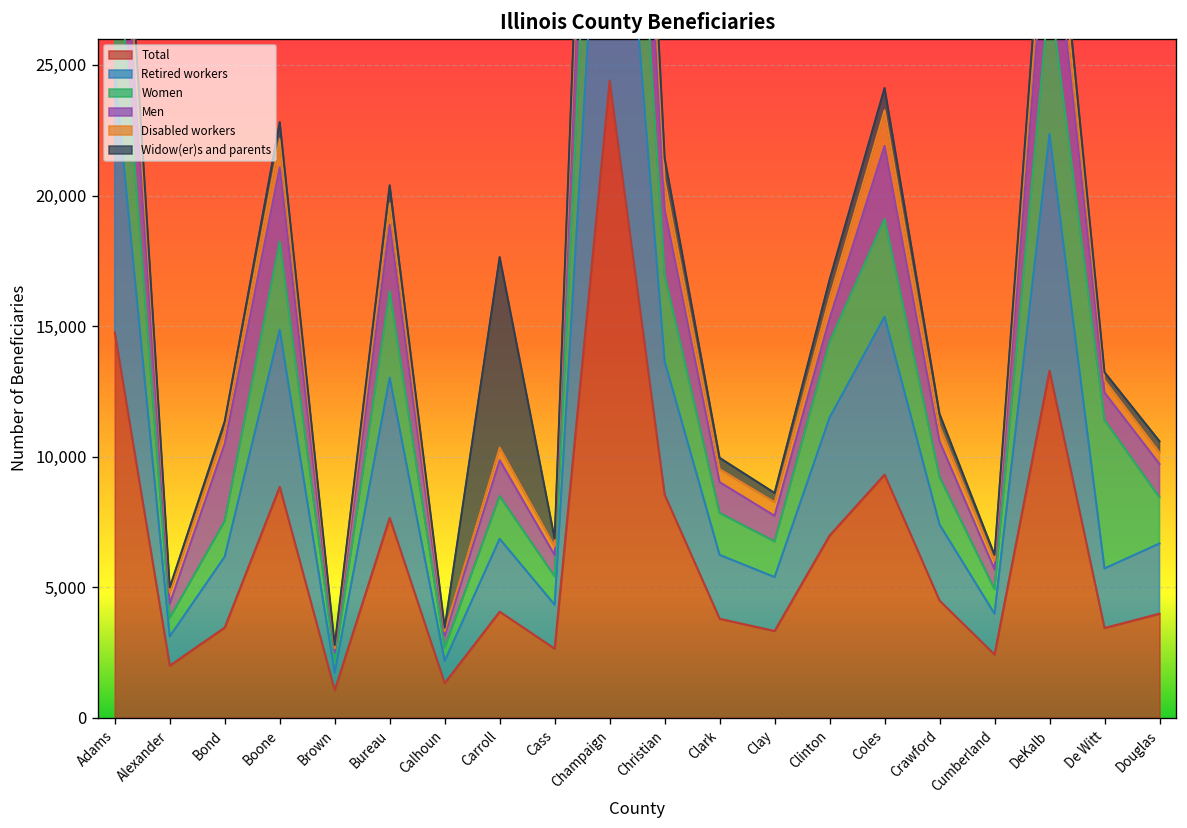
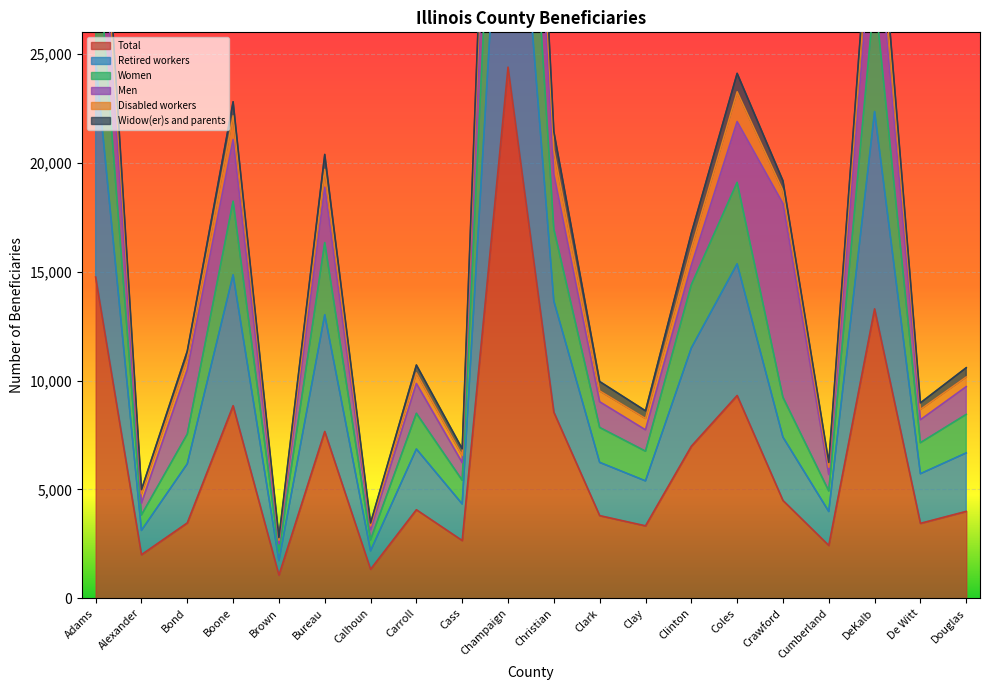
  {
    "Total": {
      "Adams": "14,800",
      "Alexander": "2,000",
      "Bond": "3,500",
      "Boone": "8,800",
      "Brown": "1,100",
      "Bureau": "7,700",
      "Calhoun": "1,300",
      "Carroll": "4,100",
      "Cass": "2,700",
      "Champaign": "24,400",
      "Christian": "8,500",
      "Clark": "3,800",
      "Clay": "3,300",
      "Clinton": "7,000",
      "Coles": "9,300",
      "Crawford": "4,500",
      "Cumberland": "2,400",
      "DeKalb": "13,300",
      "De Witt": "3,400",
      "Douglas": "4,000"
    },
    "Retired workers": {
      "Alexander": "1,100",
      "Bond": "2,700",
      "Boone": "6,000",
      "Brown": "700",
      "Bureau": "5,400",
      "Calhoun": "800",
      "Carroll": "2,800",
      "Cass": "1,700",
      "Christian": "5,100",
      "Clark": "2,400",
      "Clay": "2,100",
      "Clinton": "4,500",
      "Coles": "6,000",
      "Crawford": "2,900",
      "Cumberland": "1,600",
      "DeKalb": "9,100",
      "De Witt": "2,300",
      "Douglas": "2,700"
    },
    "Women": {
      "Alexander": "700",
      "Bond": "1,400",
      "Boone": "3,400",
      "Brown": "400",
      "Bureau": "3,300",
      "Calhoun": "500",
      "Carroll": "1,600",
      "Cass": "1,100",
      "Christian": "3,300",
      "Clark": "1,600",
      "Clay": "1,400",
      "Clinton": "2,900",
      "Coles": "3,700",
      "Crawford": "1,800",
      "Cumberland": "900",
-     "De Witt": "5,700",
+     "De Witt": "1,400",
      "Douglas": "1,800"
    },
    "Men": {
      "Alexander": "500",
      "Bond": "3,000",
      "Boone": "2,800",
      "Brown": "300",
      "Bureau": "2,500",
      "Calhoun": "500",
      "Carroll": "1,400",
      "Cass": "800",
      "Christian": "2,500",
      "Clark": "1,200",
      "Clay": "1,000",
      "Clinton": "900",
      "Coles": "2,800",
-     "Crawford": "1,400",
+     "Crawford": "8,900",
      "Cumberland": "800",
      "De Witt": "1,100",
      "Douglas": "1,300"
    },
    "Disabled workers": {
      "Alexander": "400",
      "Bond": "500",
      "Boone": "1,100",
      "Brown": "200",
      "Bureau": "800",
      "Calhoun": "200",
      "Carroll": "500",
      "Cass": "300",
      "Christian": "1,100",
      "Clark": "500",
      "Clay": "500",
      "Clinton": "800",
      "Coles": "1,400",
      "Crawford": "600",
      "Cumberland": "300",
      "De Witt": "500",
      "Douglas": "400"
    },
    "Widow(er)s and parents": {
      "Alexander": "200",
      "Bond": "300",
      "Boone": "600",
      "Brown": "100",
      "Bureau": "700",
      "Calhoun": "100",
-     "Carroll": "7,300",
+     "Carroll": "400",
      "Cass": "300",
      "Christian": "900",
      "Clark": "400",
      "Clay": "400",
      "Clinton": "700",
      "Coles": "800",
      "Crawford": "500",
      "Cumberland": "200",
      "De Witt": "300",
      "Douglas": "400"
    }
  }
